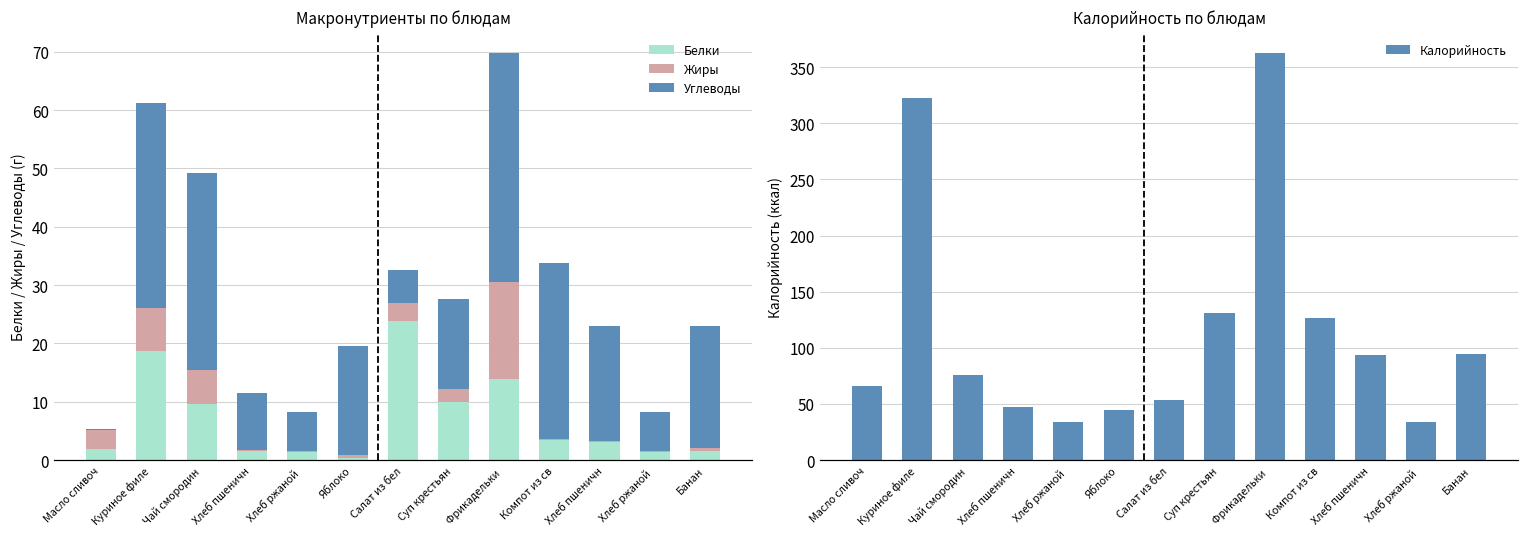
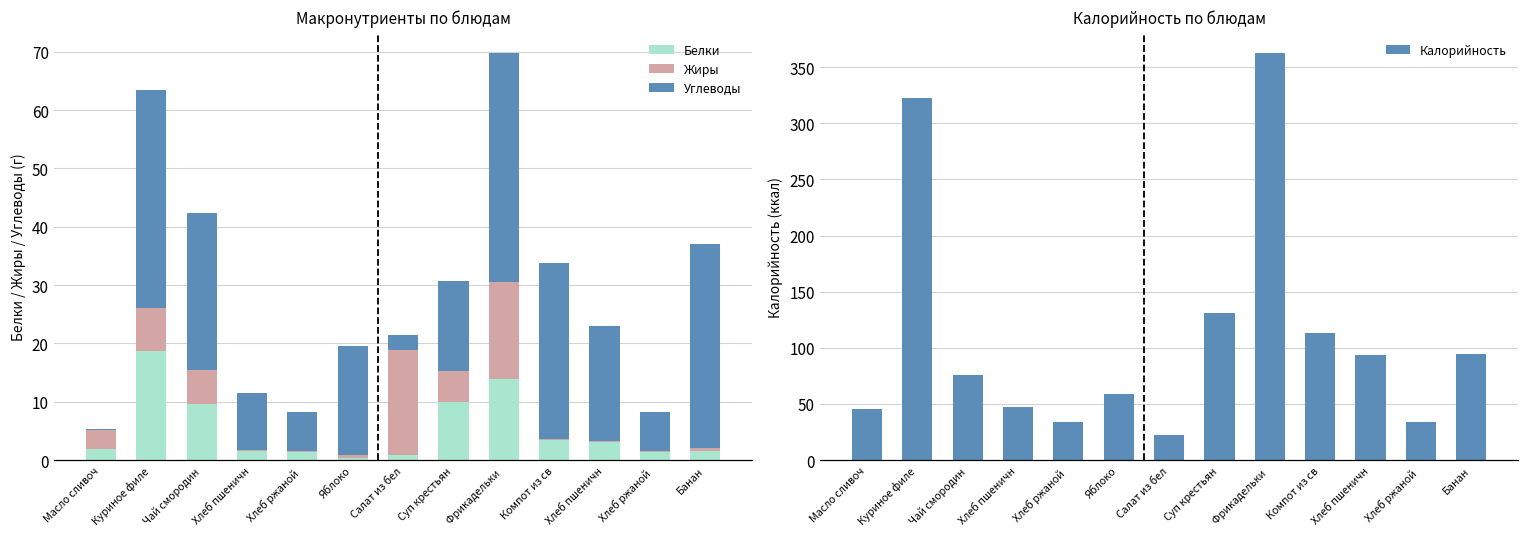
  {
    "Макронутриенты по блюдам": {
      "Белки": {
        "Масло сливоч": 2,
        "Куриное филе": 19,
        "Чай смородин": 10,
-       "Салат из бел": 24,
+       "Салат из бел": 1,
        "Суп крестьян": 10,
        "Фрикадельки": 14,
        "Компот из св": 3,
        "Банан": 2
      },
      "Жиры": {
        "Масло сливоч": 3,
        "Куриное филе": 7,
        "Чай смородин": 6,
-       "Салат из бел": 3,
-       "Суп крестьян": 2,
+       "Салат из бел": 18,
+       "Суп крестьян": 5,
        "Фрикадельки": 17,
        "Банан": 0
      },
      "Углеводы": {
-       "Куриное филе": 35,
-       "Чай смородин": 34,
+       "Куриное филе": 38,
+       "Чай смородин": 27,
        "Яблоко": 19,
-       "Салат из бел": 6,
+       "Салат из бел": 3,
        "Суп крестьян": 15,
        "Фрикадельки": 39,
        "Компот из св": 30,
-       "Банан": 21
+       "Банан": 35
      }
    },
    "Калорийность по блюдам": {
-     "Масло сливоч": 66,
+     "Масло сливоч": 45,
      "Куриное филе": 322,
      "Чай смородин": 76,
-     "Яблоко": 44,
-     "Салат из бел": 54,
+     "Яблоко": 59,
+     "Салат из бел": 23,
      "Суп крестьян": 131,
      "Фрикадельки": 363,
-     "Компот из св": 127,
+     "Компот из св": 114,
      "Банан": 95
    }
  }
